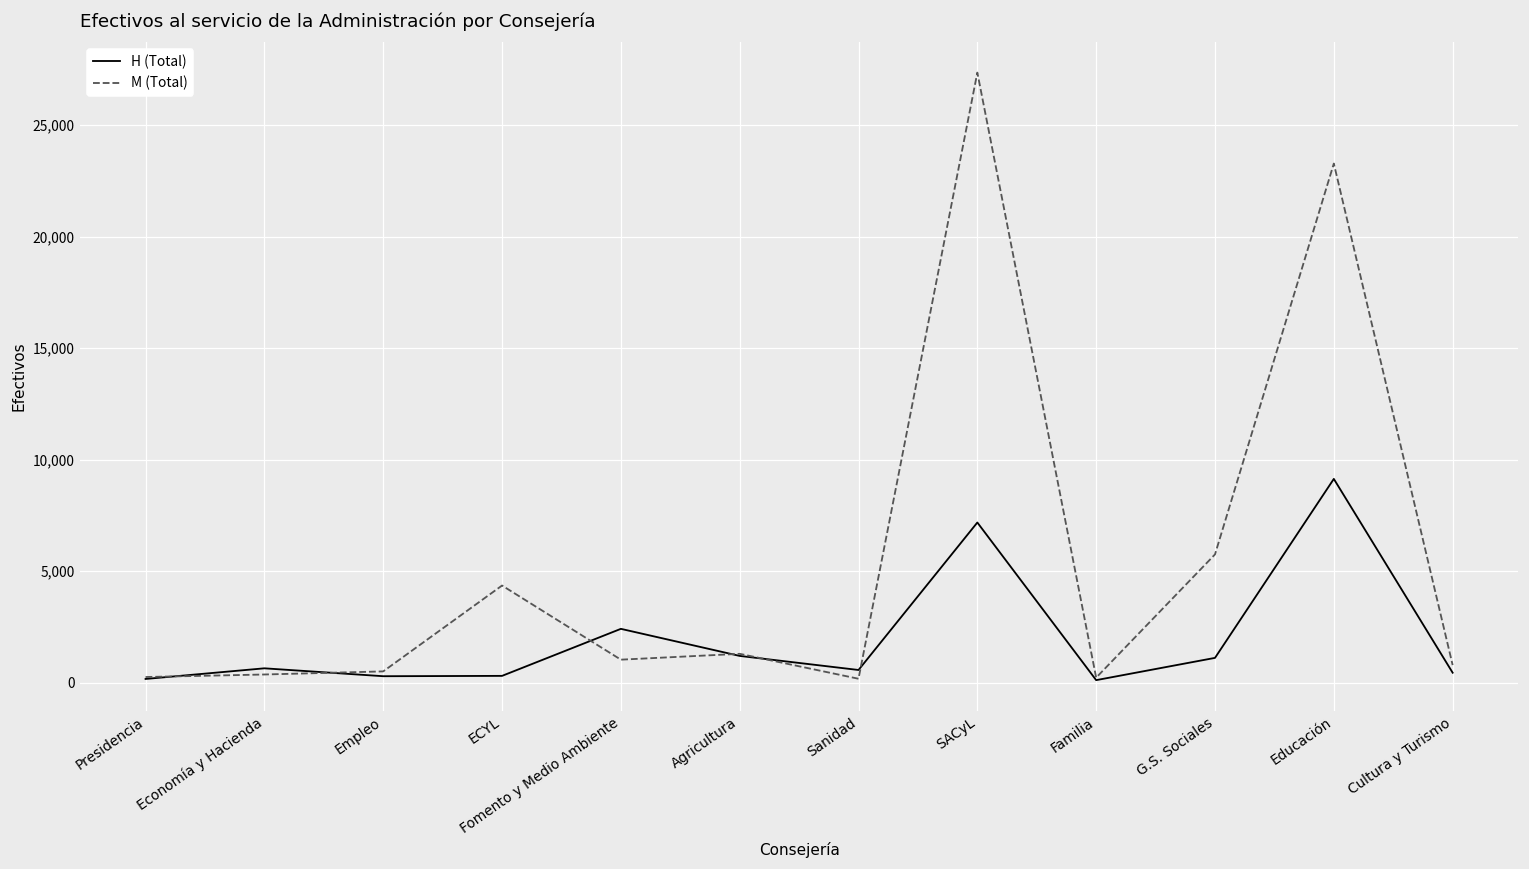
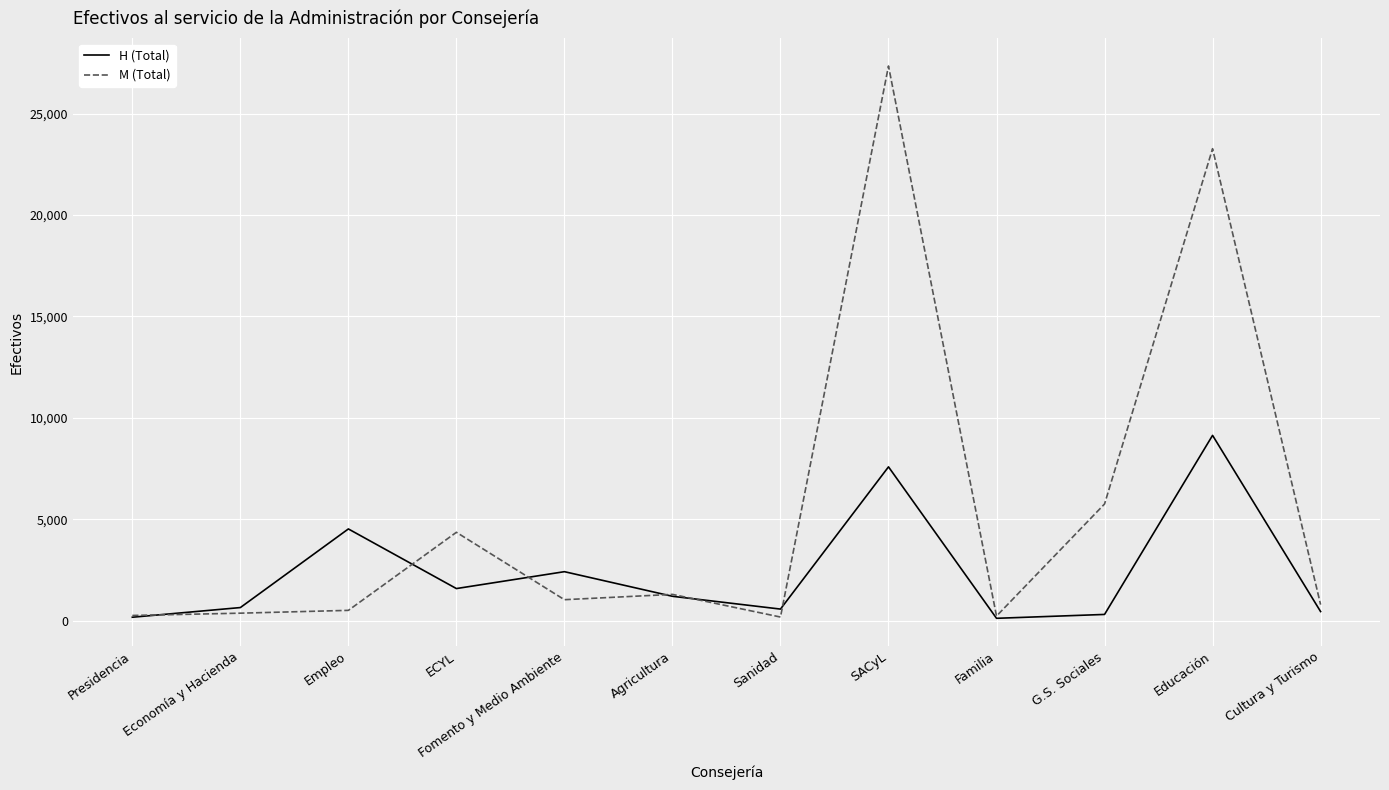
  {
    "H (Total)": {
      "Economía y Hacienda": "600",
-     "Empleo": "300",
-     "ECYL": "300",
+     "Empleo": "4,500",
+     "ECYL": "1,600",
      "Fomento y Medio Ambiente": "2,400",
      "Sanidad": "600",
-     "SACyL": "7,200",
-     "G.S. Sociales": "1,100",
+     "SACyL": "7,600",
+     "G.S. Sociales": "300",
      "Educación": "9,100",
      "Cultura y Turismo": "400"
    },
    "M (Total)": {
      "Economía y Hacienda": "400",
      "Empleo": "500",
      "ECYL": "4,400",
      "Fomento y Medio Ambiente": "1,000",
      "Sanidad": "200",
      "SACyL": "27,400",
      "G.S. Sociales": "5,800",
      "Educación": "23,300",
      "Cultura y Turismo": "800"
    }
  }
